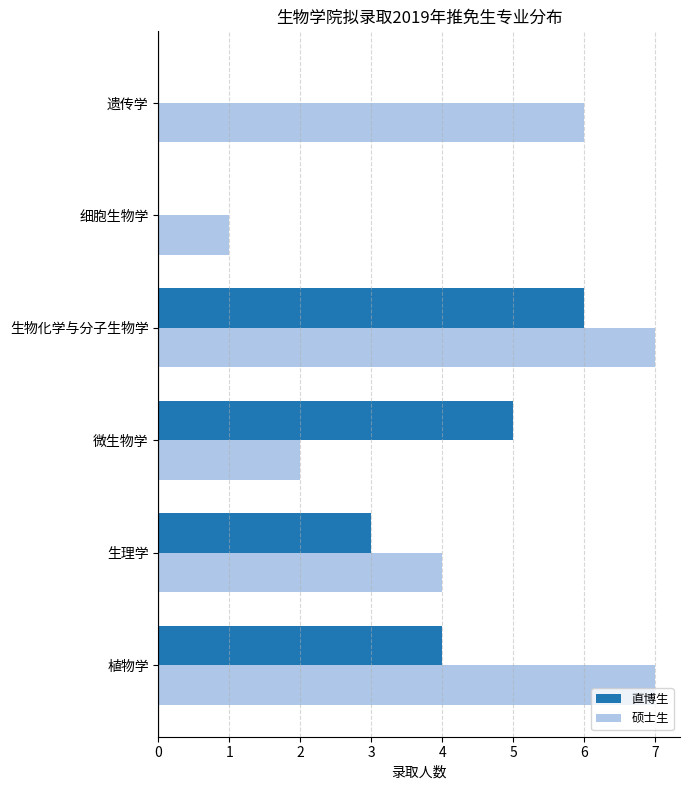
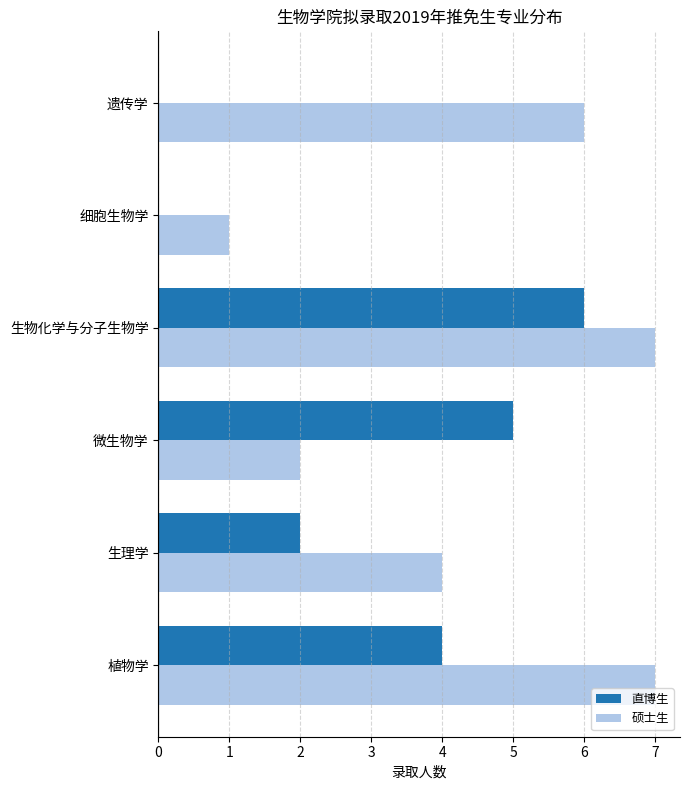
  {
    "直博生": {
      "遗传学": 0,
      "细胞生物学": 0,
      "生物化学与分子生物学": 6,
      "微生物学": 5,
-     "生理学": 3,
+     "生理学": 2,
      "植物学": 4
    },
    "硕士生": {
      "遗传学": 6,
      "细胞生物学": 1,
      "生物化学与分子生物学": 7,
      "微生物学": 2,
      "生理学": 4,
      "植物学": 7
    }
  }
